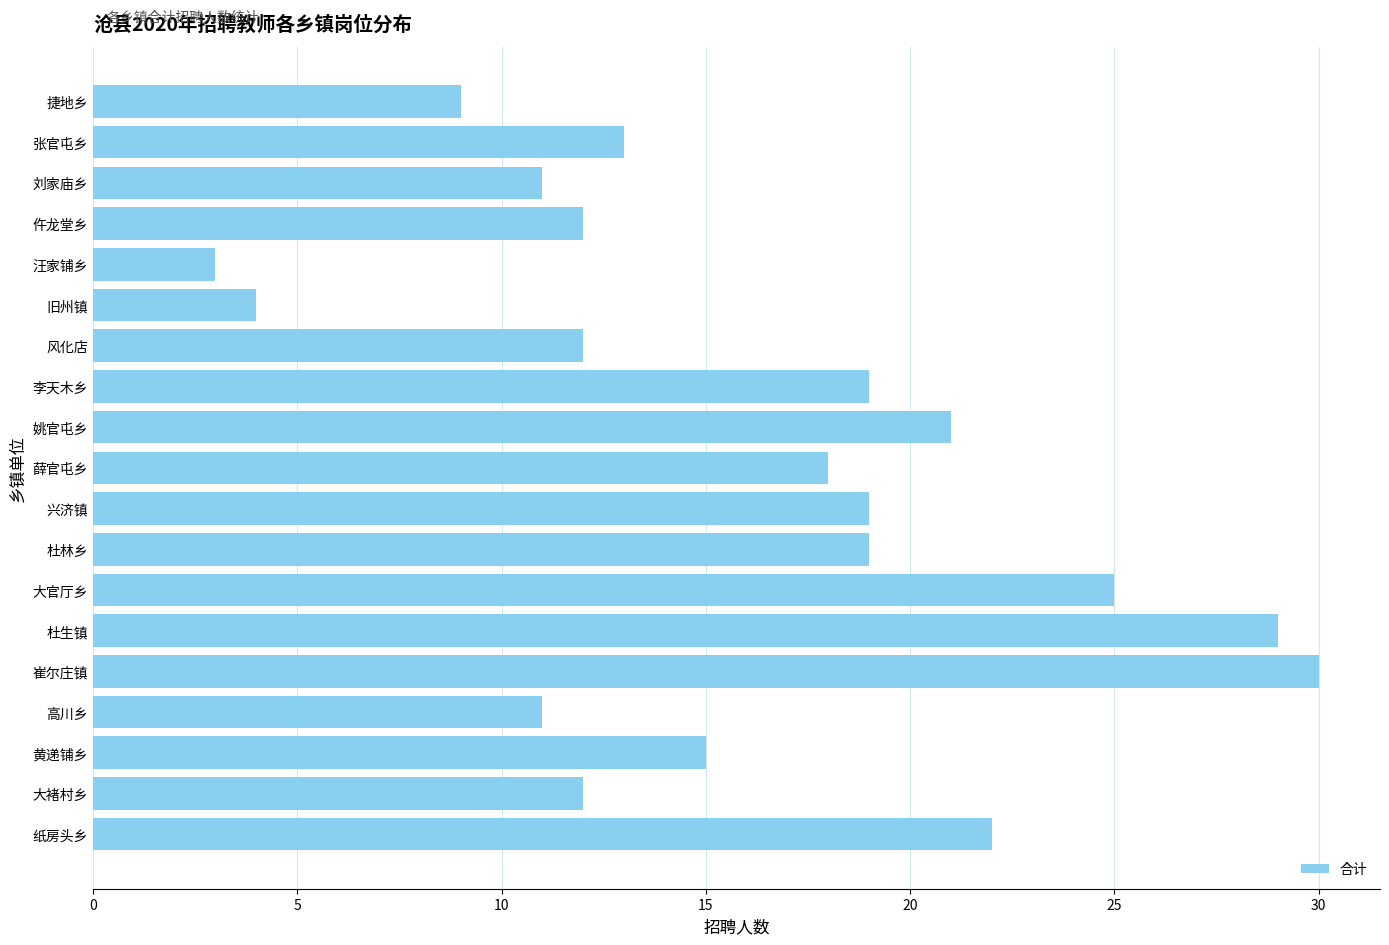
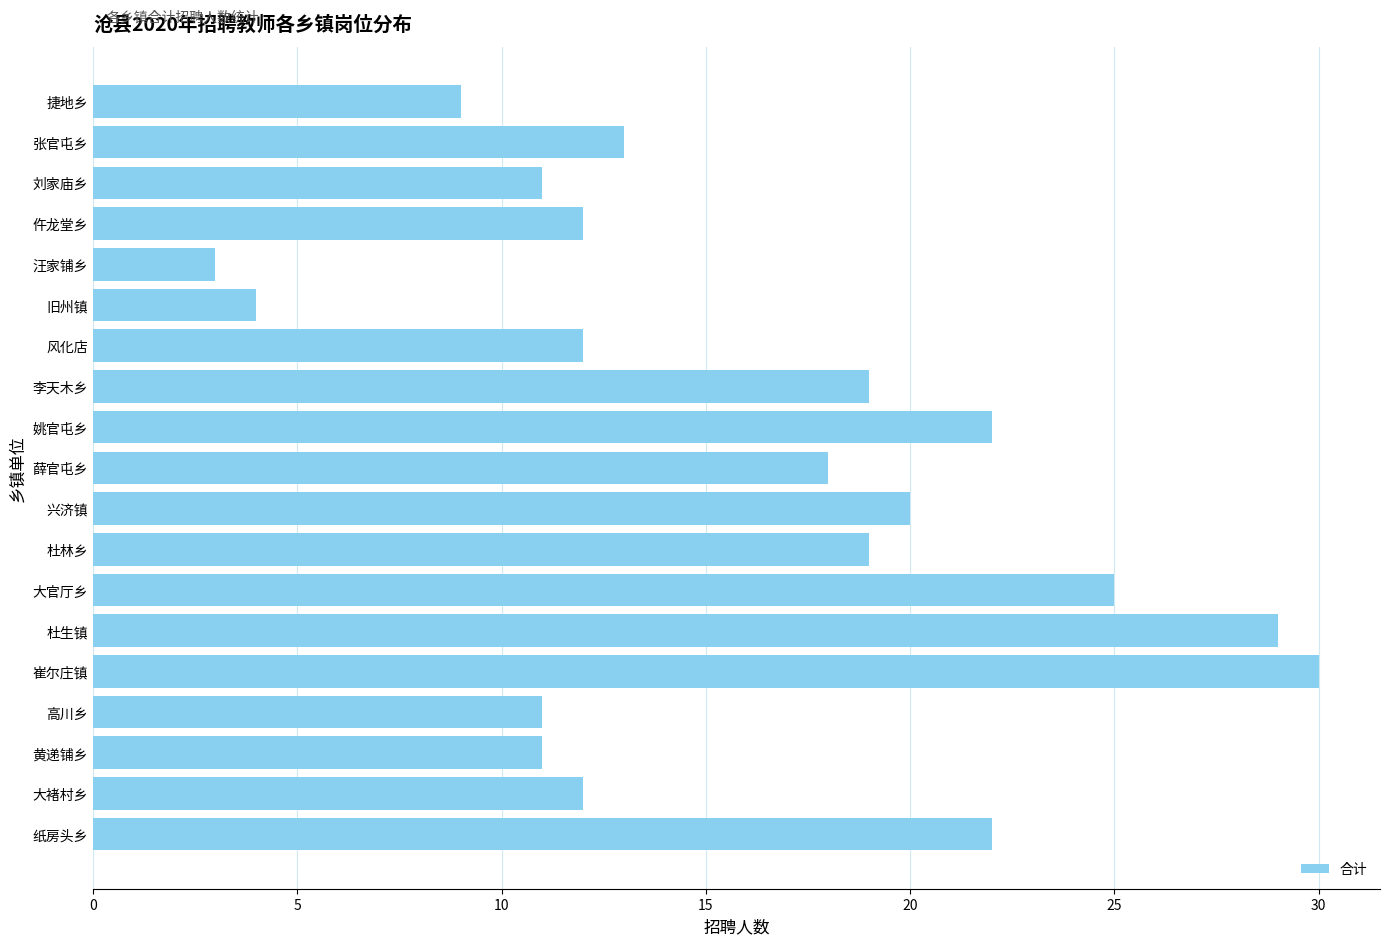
  {
    "捷地乡": 9,
    "张官屯乡": 13,
    "刘家庙乡": 11,
    "仵龙堂乡": 12,
    "汪家铺乡": 3,
    "旧州镇": 4,
    "风化店": 12,
    "李天木乡": 19,
-   "姚官屯乡": 21,
+   "姚官屯乡": 22,
    "薛官屯乡": 18,
-   "兴济镇": 19,
+   "兴济镇": 20,
    "杜林乡": 19,
    "大官厅乡": 25,
    "杜生镇": 29,
    "崔尔庄镇": 30,
    "高川乡": 11,
-   "黄递铺乡": 15,
+   "黄递铺乡": 11,
    "大褚村乡": 12,
    "纸房头乡": 22
  }
